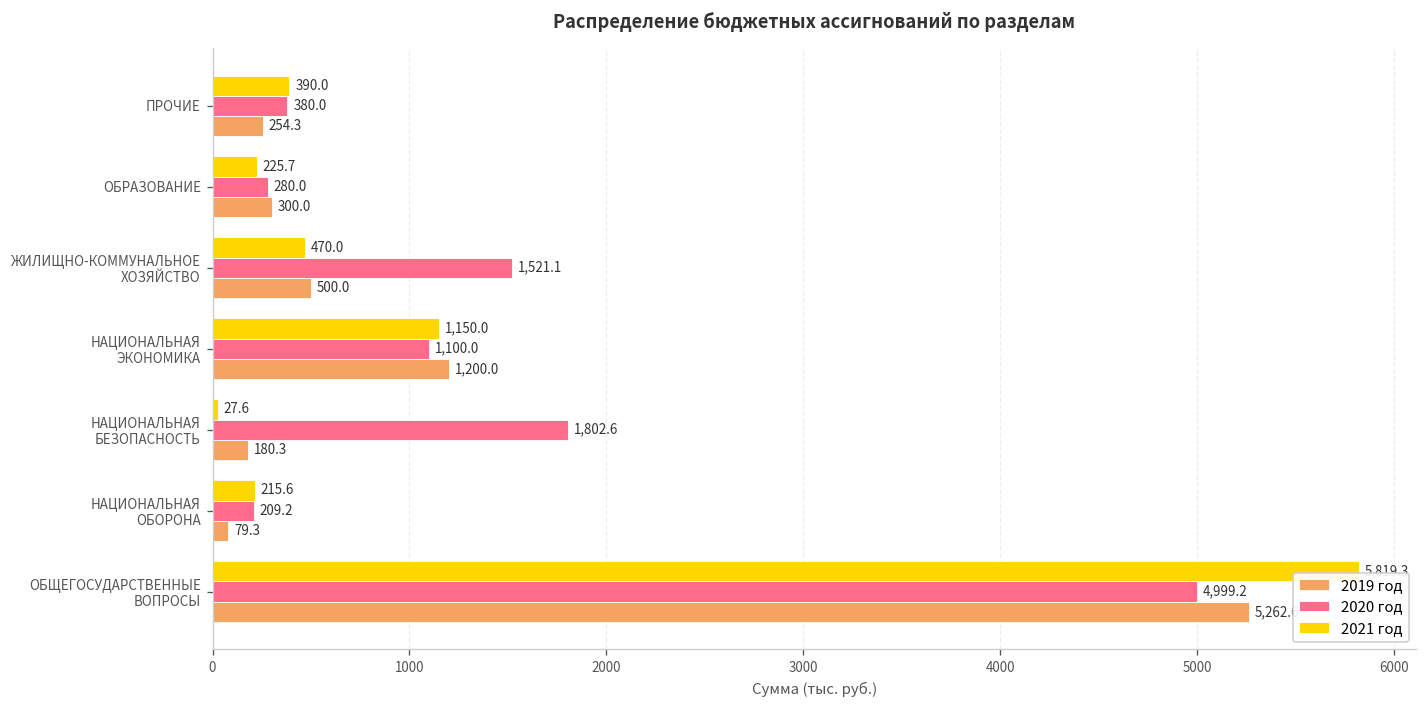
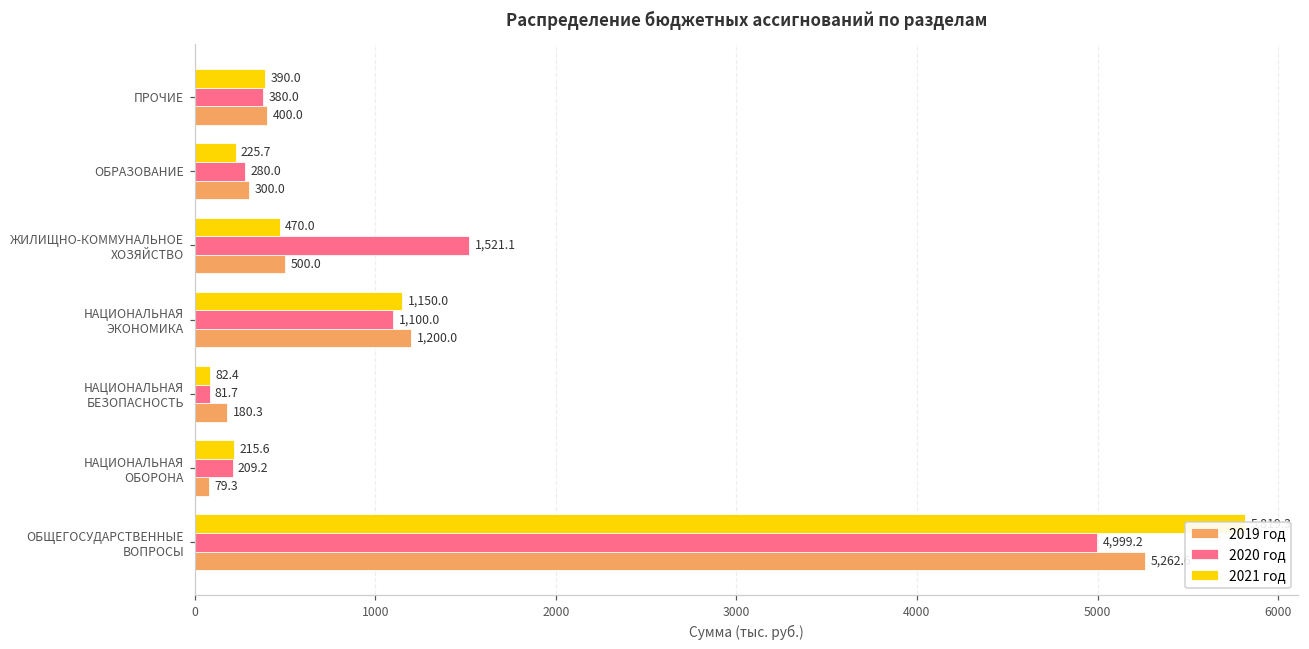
  {
    "2019 год": {
-     "ПРОЧИЕ": "254.3",
+     "ПРОЧИЕ": "400.0",
      "ОБРАЗОВАНИЕ": "300.0",
      "ЖИЛИЩНО-КОММУНАЛЬНОЕ ХОЗЯЙСТВО": "500.0",
      "НАЦИОНАЛЬНАЯ ЭКОНОМИКА": "1,200.0",
      "НАЦИОНАЛЬНАЯ БЕЗОПАСНОСТЬ": "180.3",
      "НАЦИОНАЛЬНАЯ ОБОРОНА": "79.3"
    },
    "2020 год": {
      "ПРОЧИЕ": "380.0",
      "ОБРАЗОВАНИЕ": "280.0",
      "ЖИЛИЩНО-КОММУНАЛЬНОЕ ХОЗЯЙСТВО": "1,521.1",
      "НАЦИОНАЛЬНАЯ ЭКОНОМИКА": "1,100.0",
-     "НАЦИОНАЛЬНАЯ БЕЗОПАСНОСТЬ": "1,802.6",
+     "НАЦИОНАЛЬНАЯ БЕЗОПАСНОСТЬ": "81.7",
      "НАЦИОНАЛЬНАЯ ОБОРОНА": "209.2",
      "ОБЩЕГОСУДАРСТВЕННЫЕ ВОПРОСЫ": "4,999.2"
    },
    "2021 год": {
      "ПРОЧИЕ": "390.0",
      "ОБРАЗОВАНИЕ": "225.7",
      "ЖИЛИЩНО-КОММУНАЛЬНОЕ ХОЗЯЙСТВО": "470.0",
      "НАЦИОНАЛЬНАЯ ЭКОНОМИКА": "1,150.0",
-     "НАЦИОНАЛЬНАЯ БЕЗОПАСНОСТЬ": "27.6",
+     "НАЦИОНАЛЬНАЯ БЕЗОПАСНОСТЬ": "82.4",
      "НАЦИОНАЛЬНАЯ ОБОРОНА": "215.6"
    }
  }
